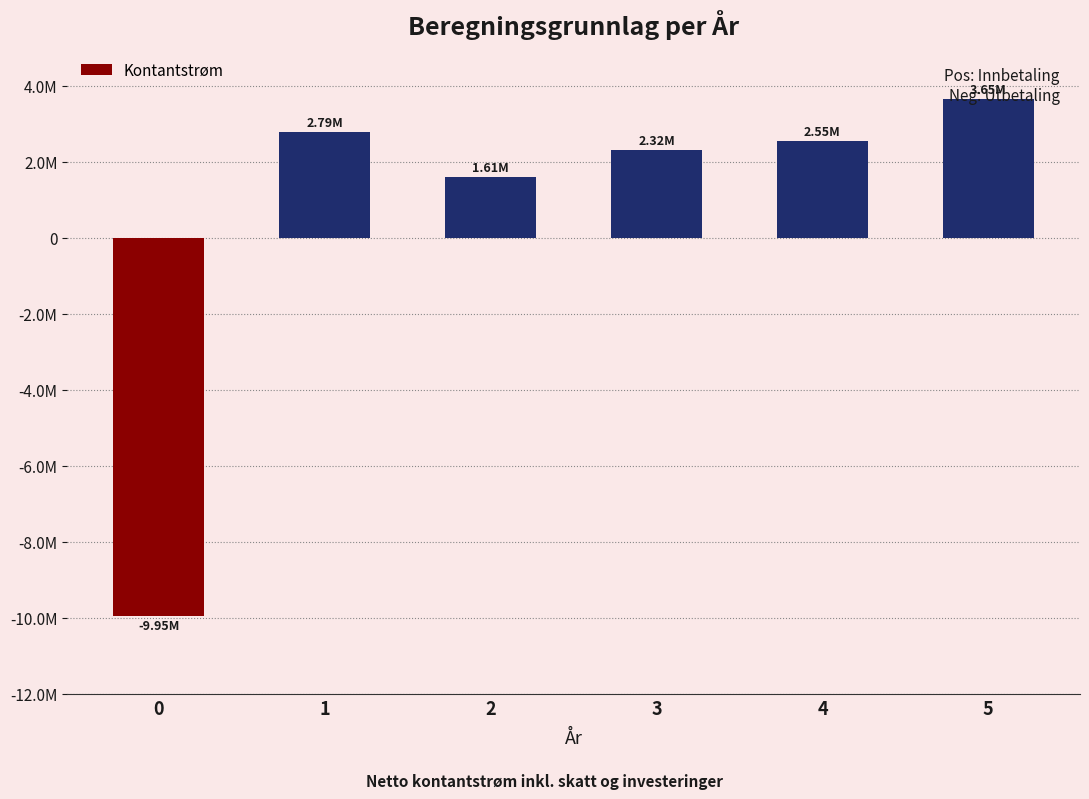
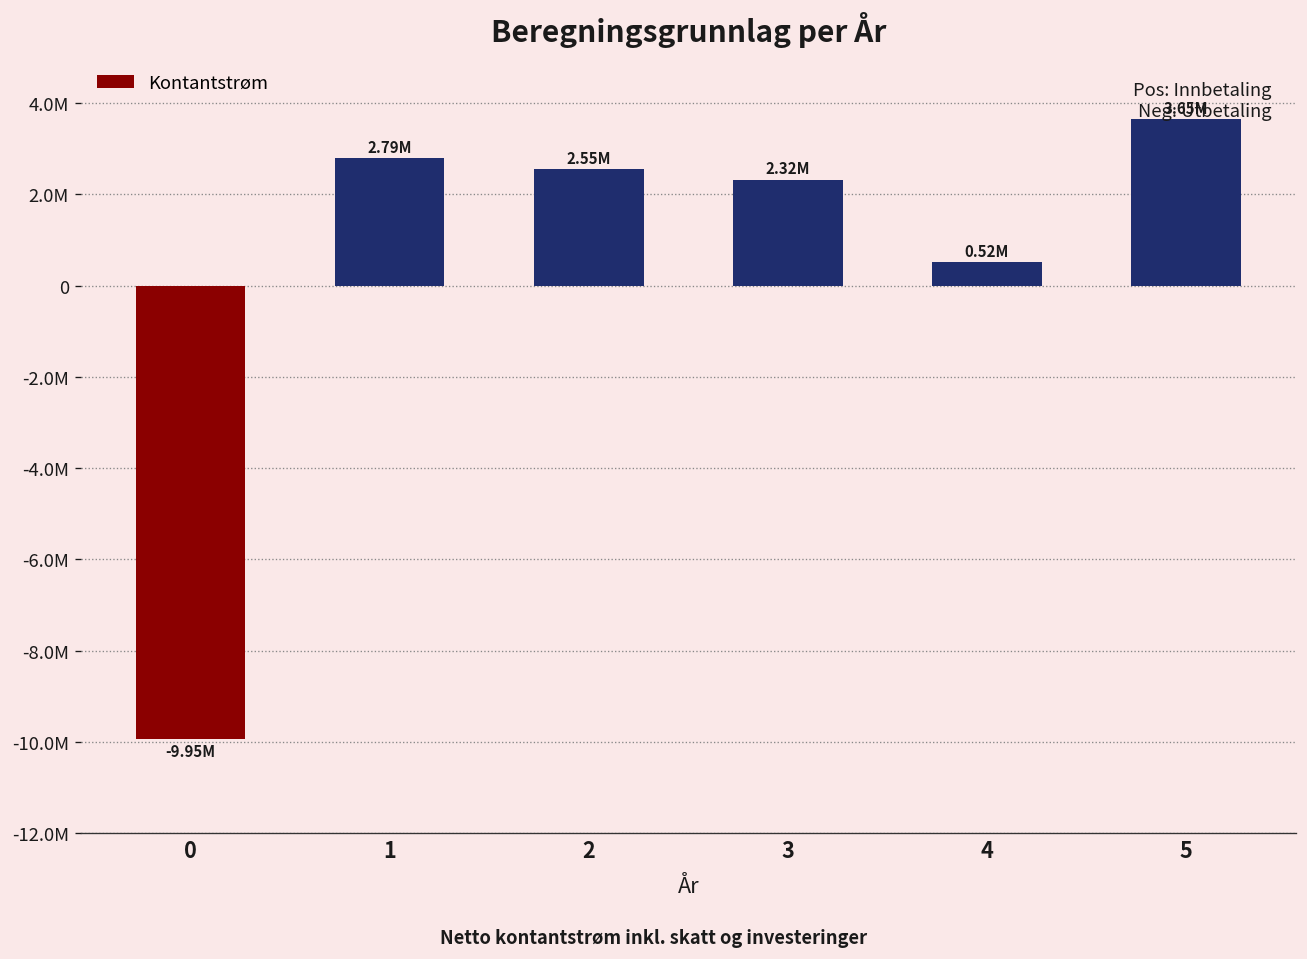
  {
    "0": "-9.95M",
    "1": "2.79M",
-   "2": "1.61M",
+   "2": "2.55M",
    "3": "2.32M",
-   "4": "2.55M"
+   "4": "0.52M"
  }
